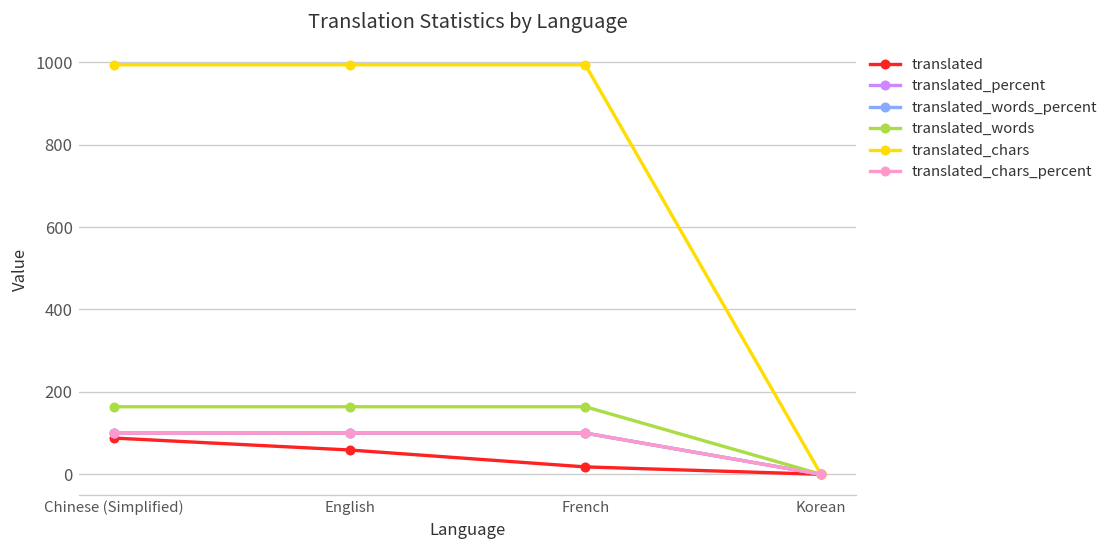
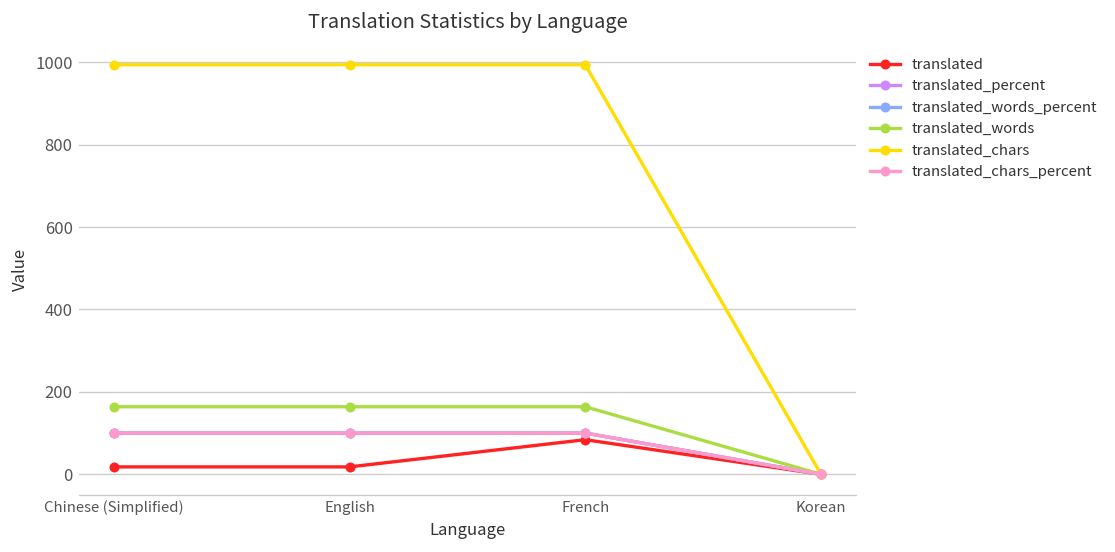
  {
    "translated": {
-     "Chinese (Simplified)": 90,
-     "English": 60,
-     "French": 20
+     "Chinese (Simplified)": 20,
+     "English": 20,
+     "French": 80
    },
    "translated_chars_percent": {
      "Chinese (Simplified)": 100,
      "English": 100,
      "French": 100
    },
    "translated_words": {
      "Chinese (Simplified)": 160,
      "English": 160,
      "French": 160
    },
    "translated_chars": {
      "Chinese (Simplified)": 990,
      "English": 990,
      "French": 990
    }
  }
